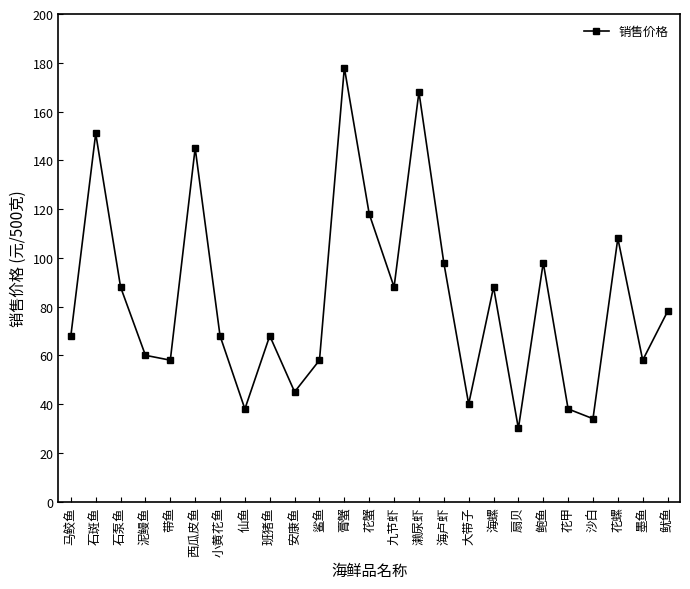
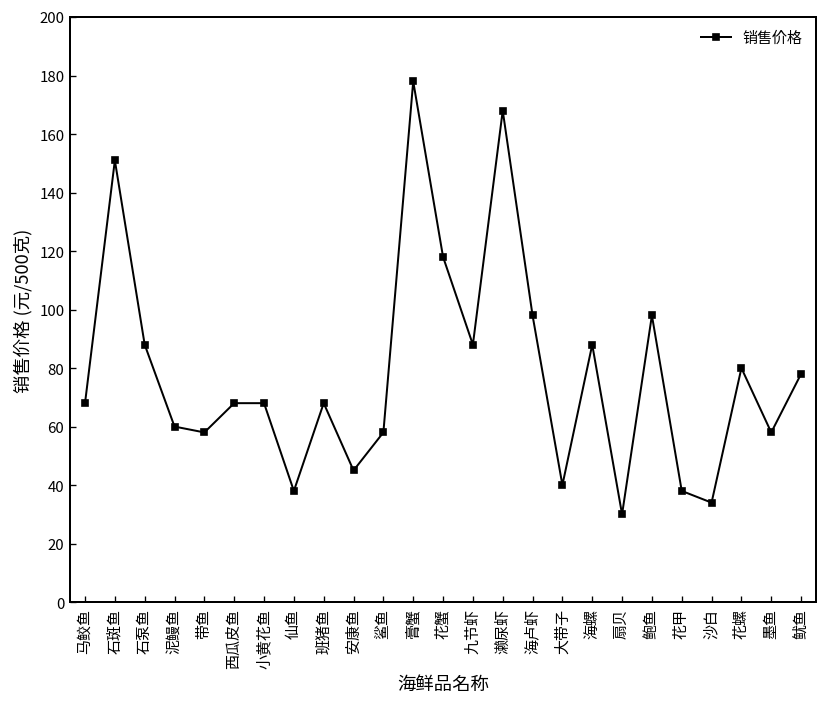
  {
    "马鲛鱼": 68,
    "石斑鱼": 151,
    "石泵鱼": 88,
    "泥鳗鱼": 60,
    "带鱼": 58,
-   "西瓜皮鱼": 145,
+   "西瓜皮鱼": 68,
    "小黄花鱼": 68,
    "仙鱼": 38,
    "班猪鱼": 68,
    "安康鱼": 45,
    "鲨鱼": 58,
    "膏蟹": 178,
    "花蟹": 118,
    "九节虾": 88,
    "濑尿虾": 168,
    "海卢虾": 98,
    "大带子": 40,
    "海螺": 88,
    "扇贝": 30,
    "鲍鱼": 98,
    "花甲": 38,
    "沙白": 34,
-   "花螺": 108,
+   "花螺": 80,
    "墨鱼": 58,
    "鱿鱼": 78
  }
